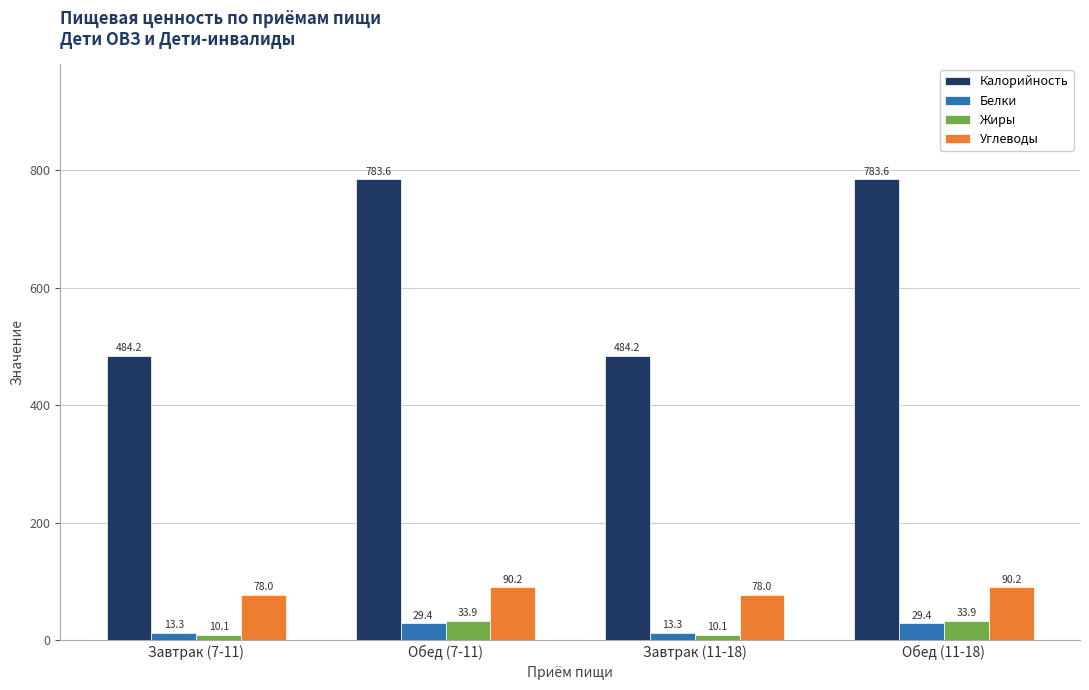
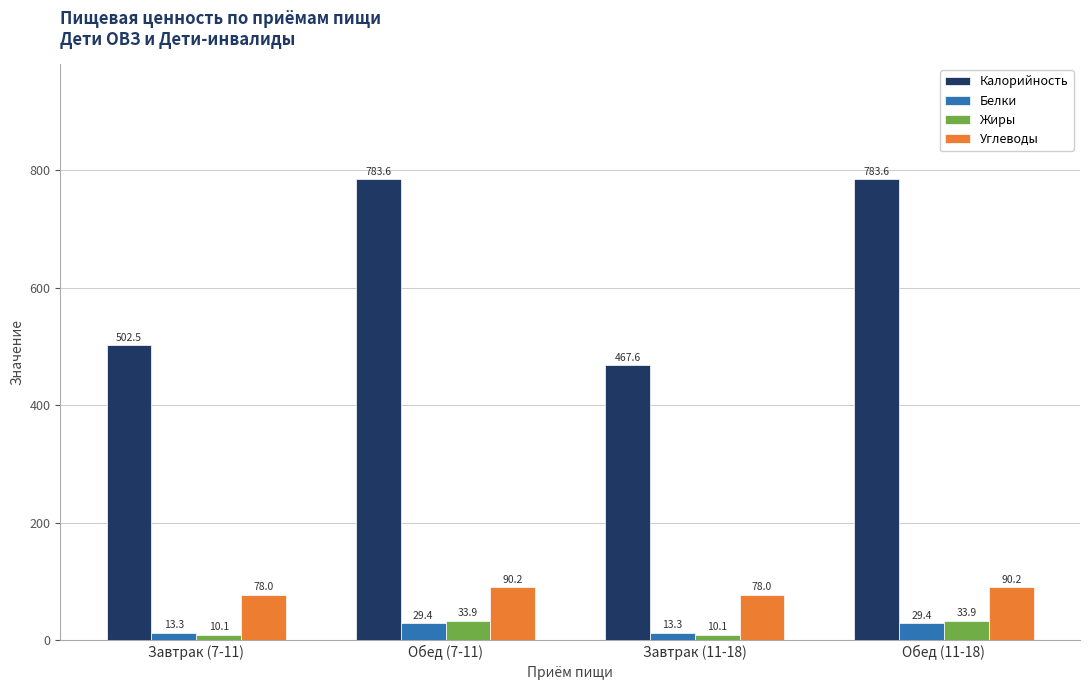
  {
    "Калорийность": {
-     "Завтрак (7-11)": 484.2,
+     "Завтрак (7-11)": 502.5,
      "Обед (7-11)": 783.6,
-     "Завтрак (11-18)": 484.2,
+     "Завтрак (11-18)": 467.6,
      "Обед (11-18)": 783.6
    },
    "Белки": {
      "Завтрак (7-11)": 13.3,
      "Обед (7-11)": 29.4,
      "Завтрак (11-18)": 13.3,
      "Обед (11-18)": 29.4
    },
    "Жиры": {
      "Завтрак (7-11)": 10.1,
      "Обед (7-11)": 33.9,
      "Завтрак (11-18)": 10.1,
      "Обед (11-18)": 33.9
    },
    "Углеводы": {
      "Завтрак (7-11)": 78.0,
      "Обед (7-11)": 90.2,
      "Завтрак (11-18)": 78.0,
      "Обед (11-18)": 90.2
    }
  }
